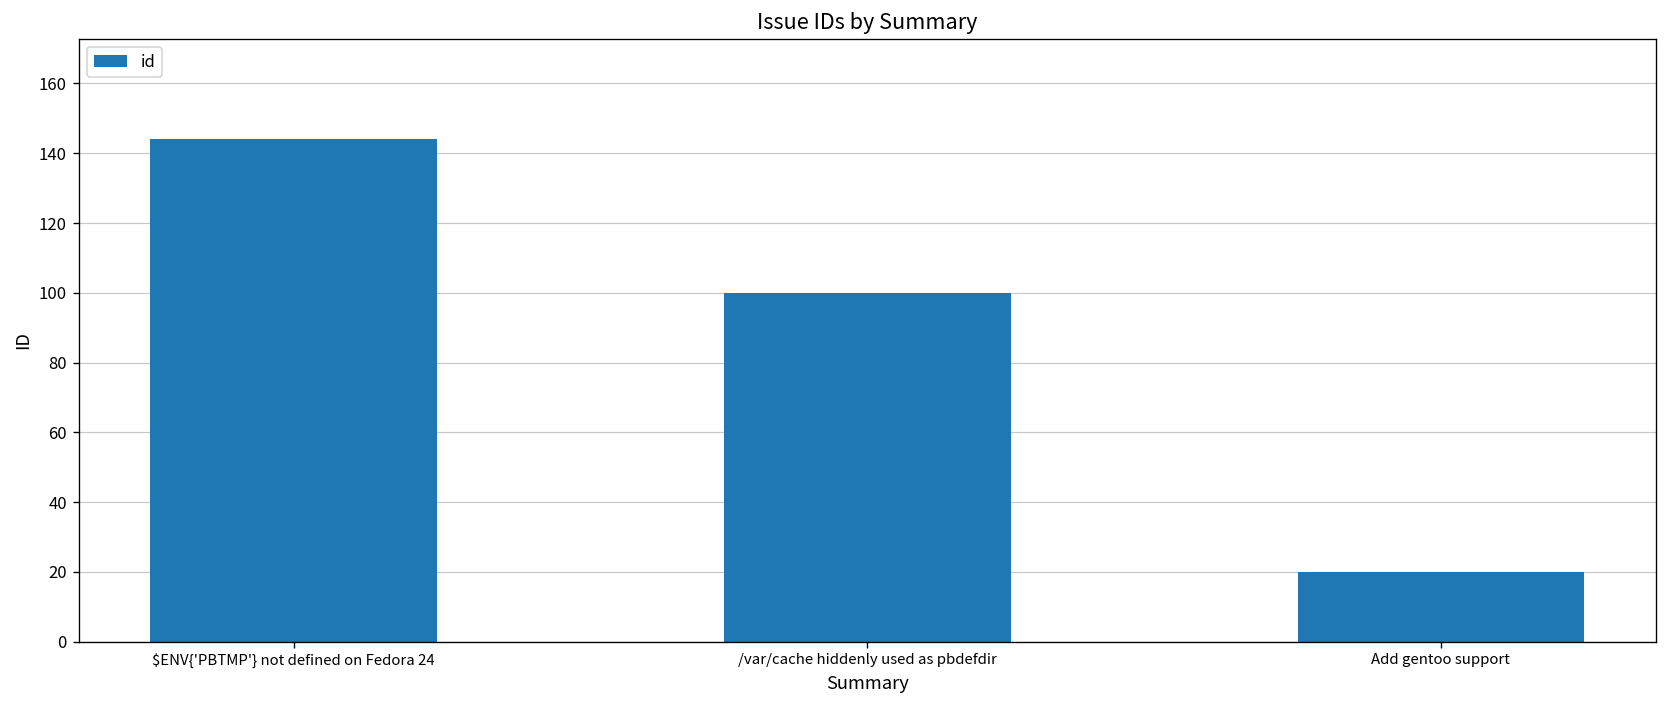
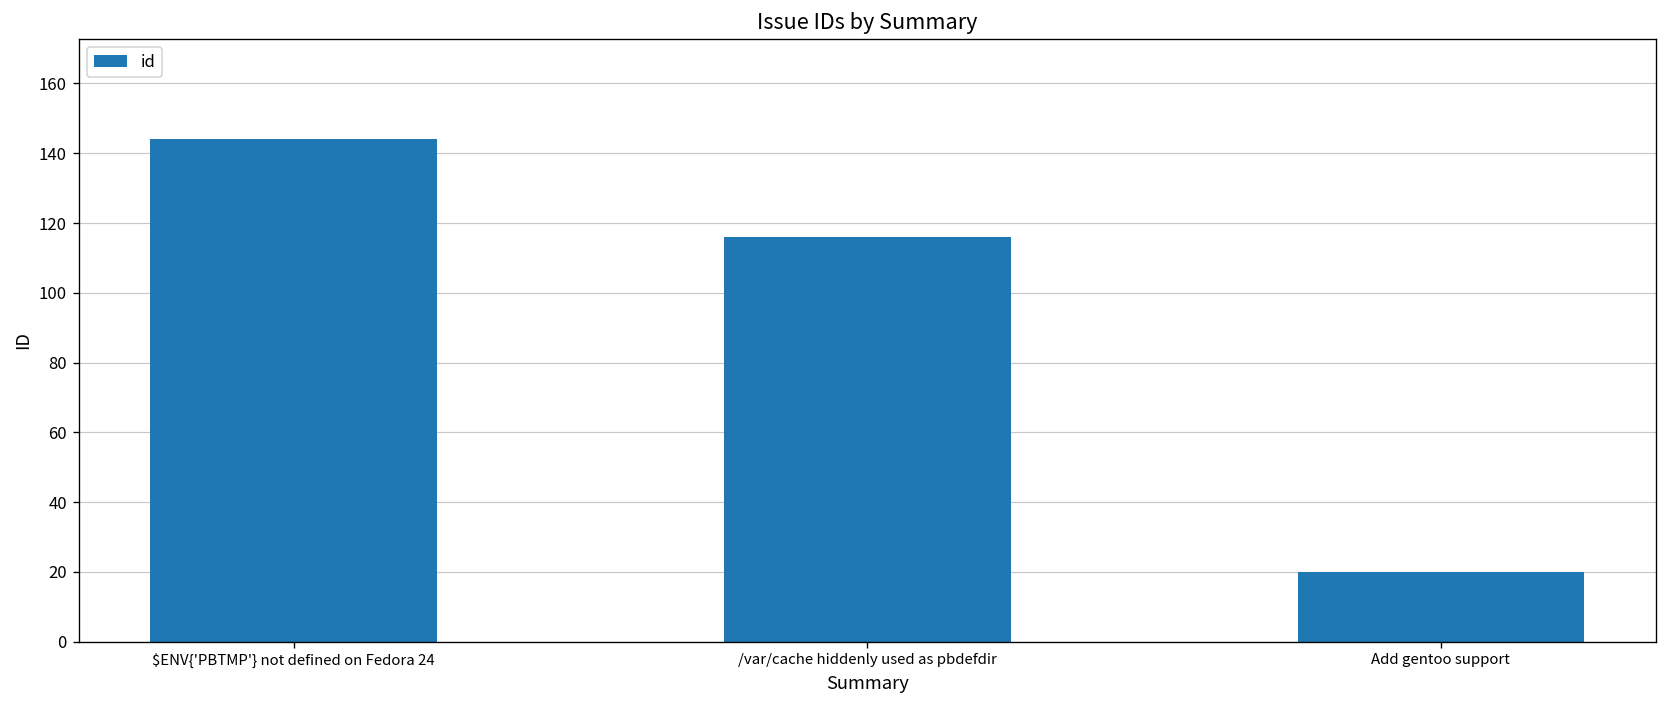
  {
    "$ENV{'PBTMP'} not defined on Fedora 24": 144,
-   "/var/cache hiddenly used as pbdefdir": 100,
+   "/var/cache hiddenly used as pbdefdir": 116,
    "Add gentoo support": 20
  }
